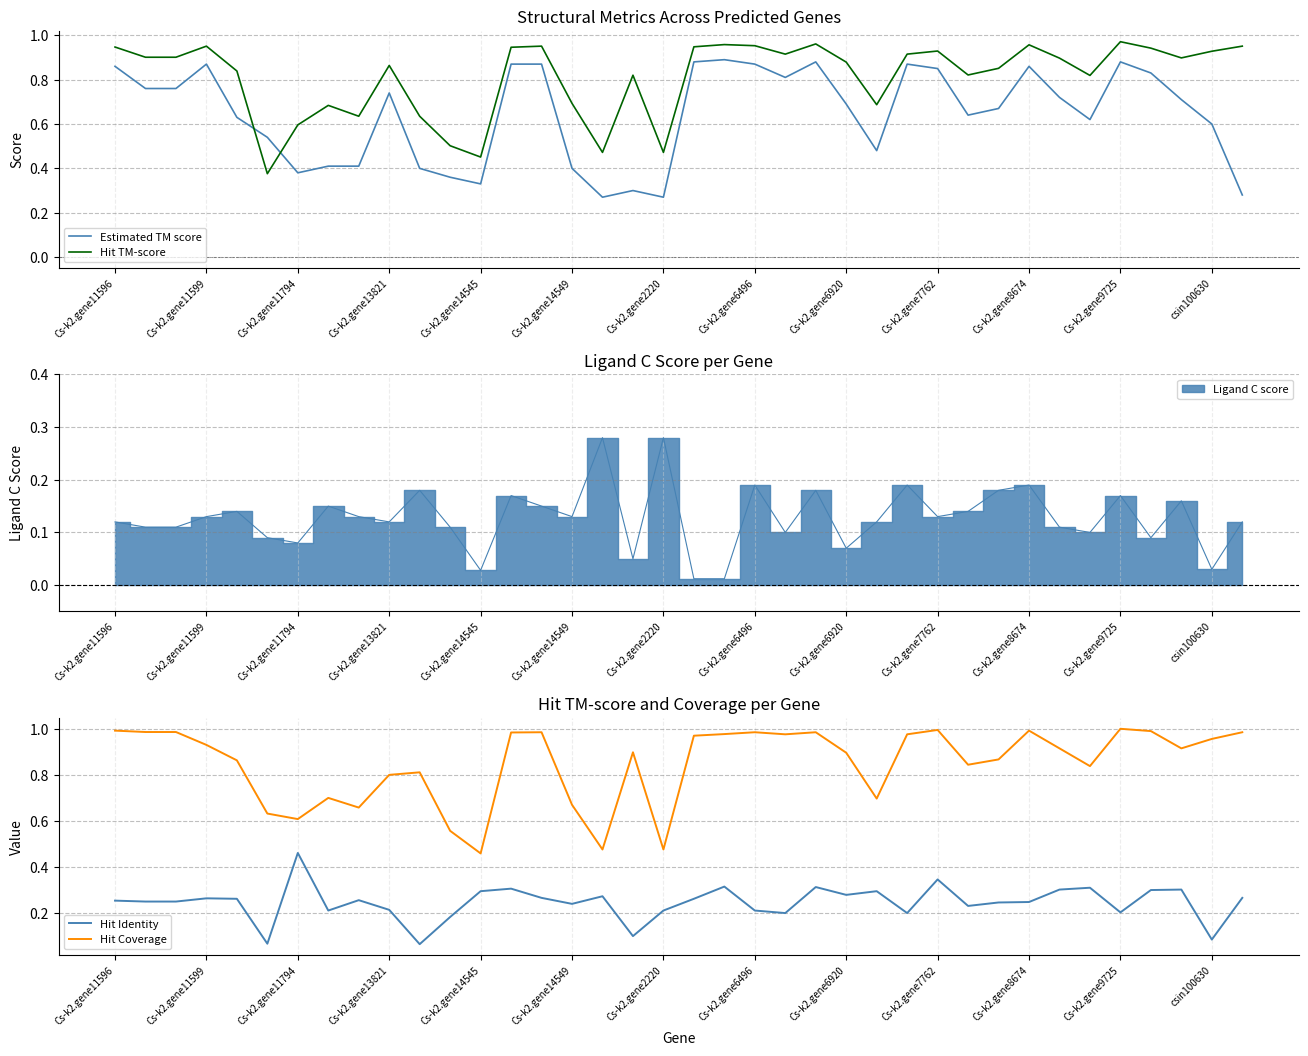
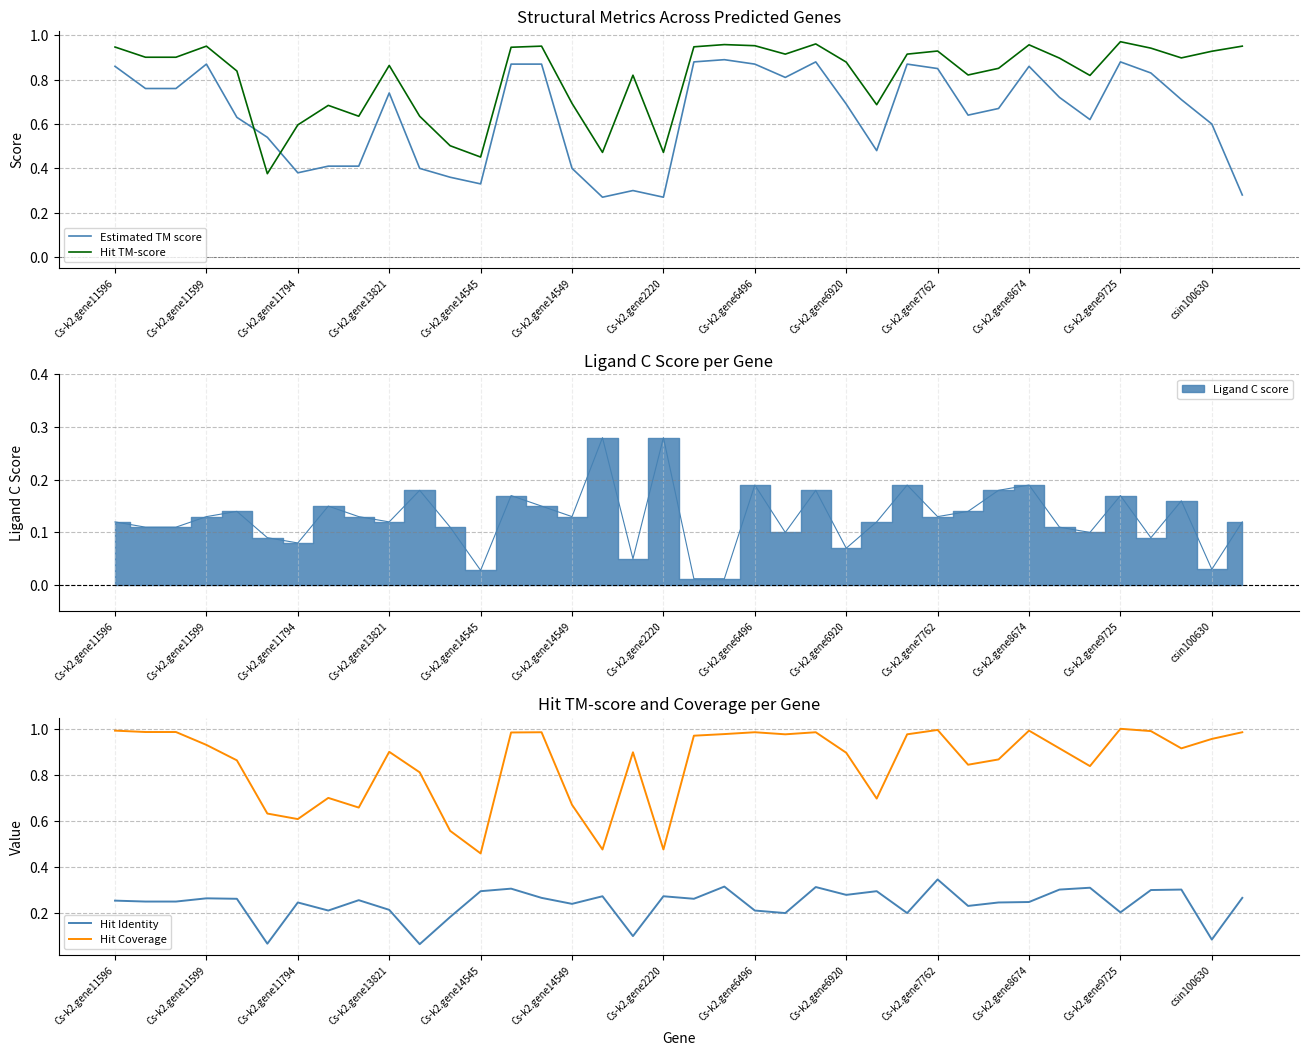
  {
    "Structural Metrics Across Predicted Genes": {
      "Estimated TM score": {
        "Cs-k2.gene11596": 0.86,
        "Cs-k2.gene11599": 0.87,
        "Cs-k2.gene11794": 0.38,
        "Cs-k2.gene13821": 0.74,
        "Cs-k2.gene14545": 0.33,
        "Cs-k2.gene14549": 0.40,
        "Cs-k2.gene2220": 0.27,
        "Cs-k2.gene6496": 0.87,
        "Cs-k2.gene6920": 0.69,
        "Cs-k2.gene7762": 0.85,
        "Cs-k2.gene8674": 0.86,
        "Cs-k2.gene9725": 0.88,
        "csin100630": 0.60
      },
      "Hit TM-score": {
        "Cs-k2.gene11596": 0.95,
        "Cs-k2.gene11599": 0.95,
        "Cs-k2.gene11794": 0.60,
        "Cs-k2.gene13821": 0.86,
        "Cs-k2.gene14545": 0.45,
        "Cs-k2.gene14549": 0.69,
        "Cs-k2.gene2220": 0.47,
        "Cs-k2.gene6496": 0.95,
        "Cs-k2.gene6920": 0.88,
        "Cs-k2.gene7762": 0.93,
        "Cs-k2.gene8674": 0.96,
        "Cs-k2.gene9725": 0.97,
        "csin100630": 0.93
      }
    },
    "Hit TM-score and Coverage per Gene": {
      "Hit Identity": {
        "Cs-k2.gene11596": 0.25,
        "Cs-k2.gene11599": 0.26,
-       "Cs-k2.gene11794": 0.46,
+       "Cs-k2.gene11794": 0.25,
        "Cs-k2.gene13821": 0.21,
        "Cs-k2.gene14545": 0.30,
        "Cs-k2.gene14549": 0.24,
-       "Cs-k2.gene2220": 0.21,
+       "Cs-k2.gene2220": 0.27,
        "Cs-k2.gene6496": 0.21,
        "Cs-k2.gene6920": 0.28,
        "Cs-k2.gene7762": 0.35,
        "Cs-k2.gene8674": 0.25,
        "Cs-k2.gene9725": 0.20,
        "csin100630": 0.09
      },
      "Hit Coverage": {
        "Cs-k2.gene11596": 1.0,
        "Cs-k2.gene11599": 0.93,
        "Cs-k2.gene11794": 0.6,
-       "Cs-k2.gene13821": 0.8,
+       "Cs-k2.gene13821": 0.9,
        "Cs-k2.gene14545": 0.46,
        "Cs-k2.gene14549": 0.67,
        "Cs-k2.gene2220": 0.48,
        "Cs-k2.gene6496": 0.99,
        "Cs-k2.gene6920": 0.9,
        "Cs-k2.gene7762": 1.0,
        "Cs-k2.gene8674": 1.0,
        "Cs-k2.gene9725": 1.0,
        "csin100630": 0.96
      }
    }
  }
